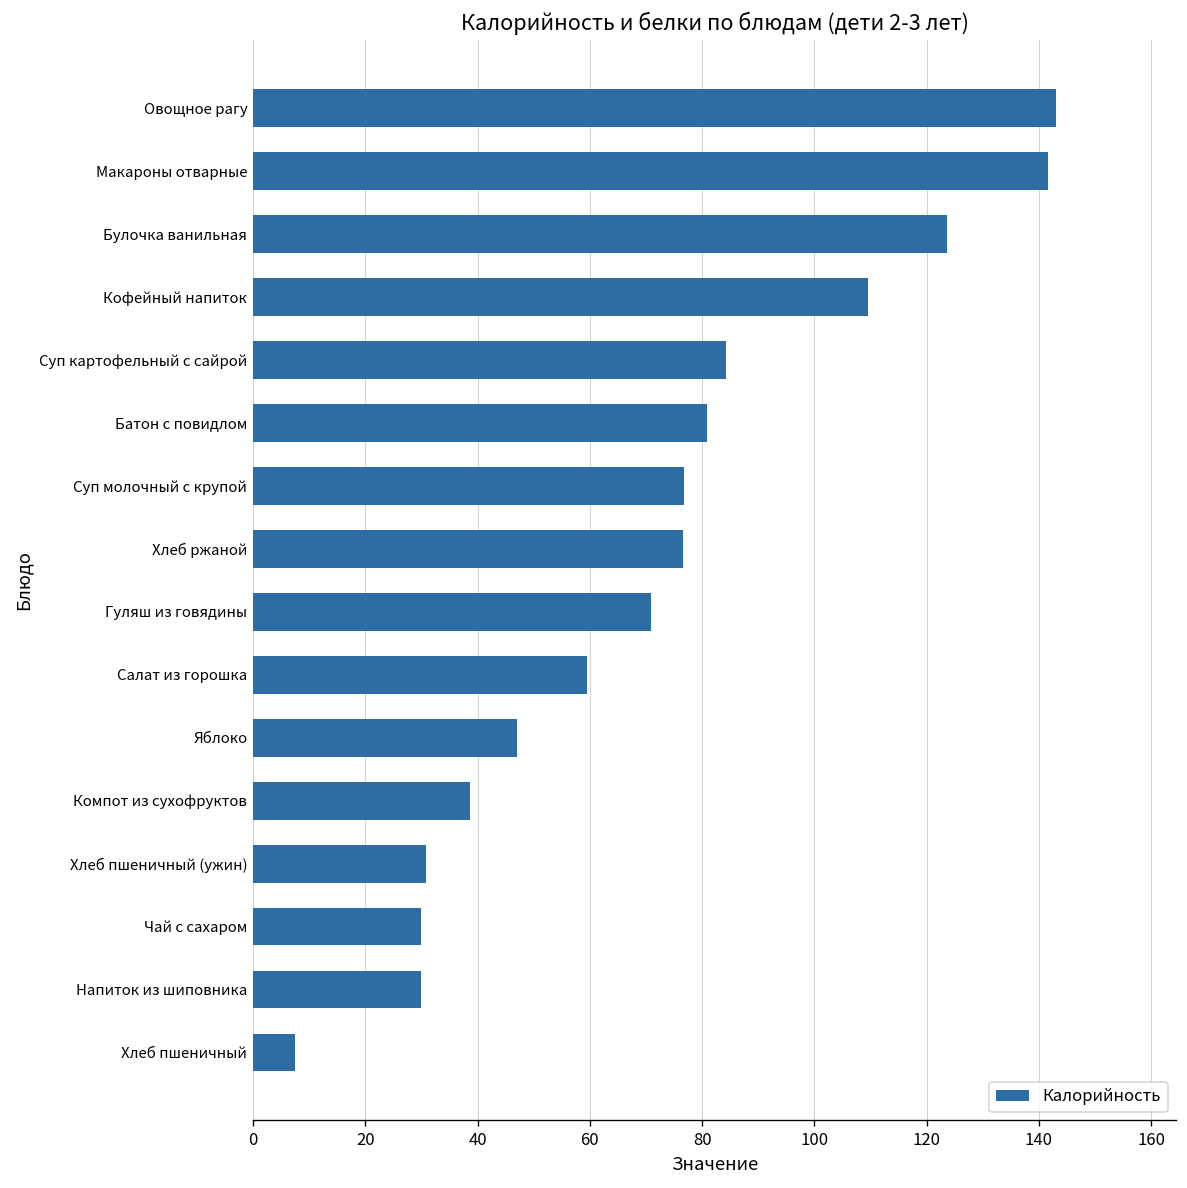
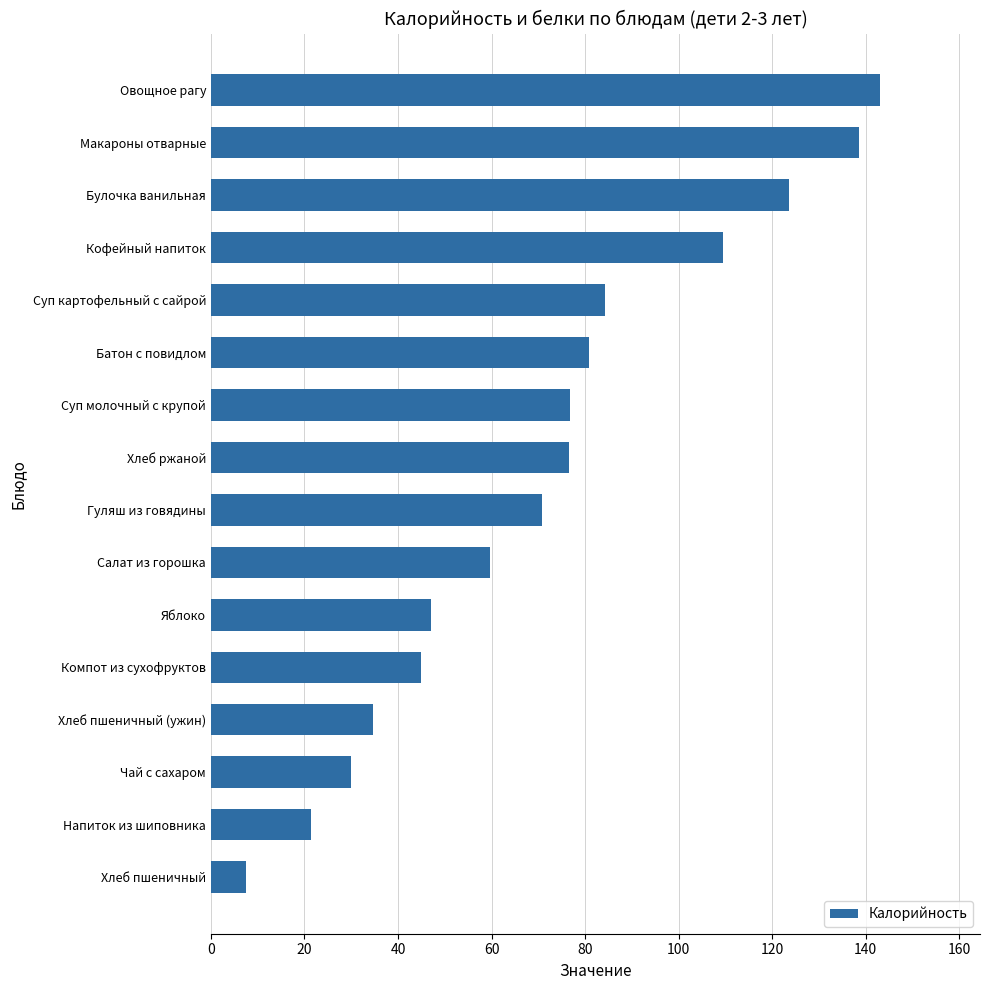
  {
    "Овощное рагу": 143,
-   "Макароны отварные": 142,
+   "Макароны отварные": 139,
    "Булочка ванильная": 124,
    "Кофейный напиток": 110,
    "Суп картофельный с сайрой": 84,
    "Батон с повидлом": 81,
    "Суп молочный с крупой": 77,
    "Хлеб ржаной": 77,
    "Гуляш из говядины": 71,
    "Салат из горошка": 60,
    "Яблоко": 47,
-   "Компот из сухофруктов": 39,
-   "Хлеб пшеничный (ужин)": 31,
+   "Компот из сухофруктов": 45,
+   "Хлеб пшеничный (ужин)": 35,
    "Чай с сахаром": 30,
-   "Напиток из шиповника": 30,
+   "Напиток из шиповника": 22,
    "Хлеб пшеничный": 8
  }
